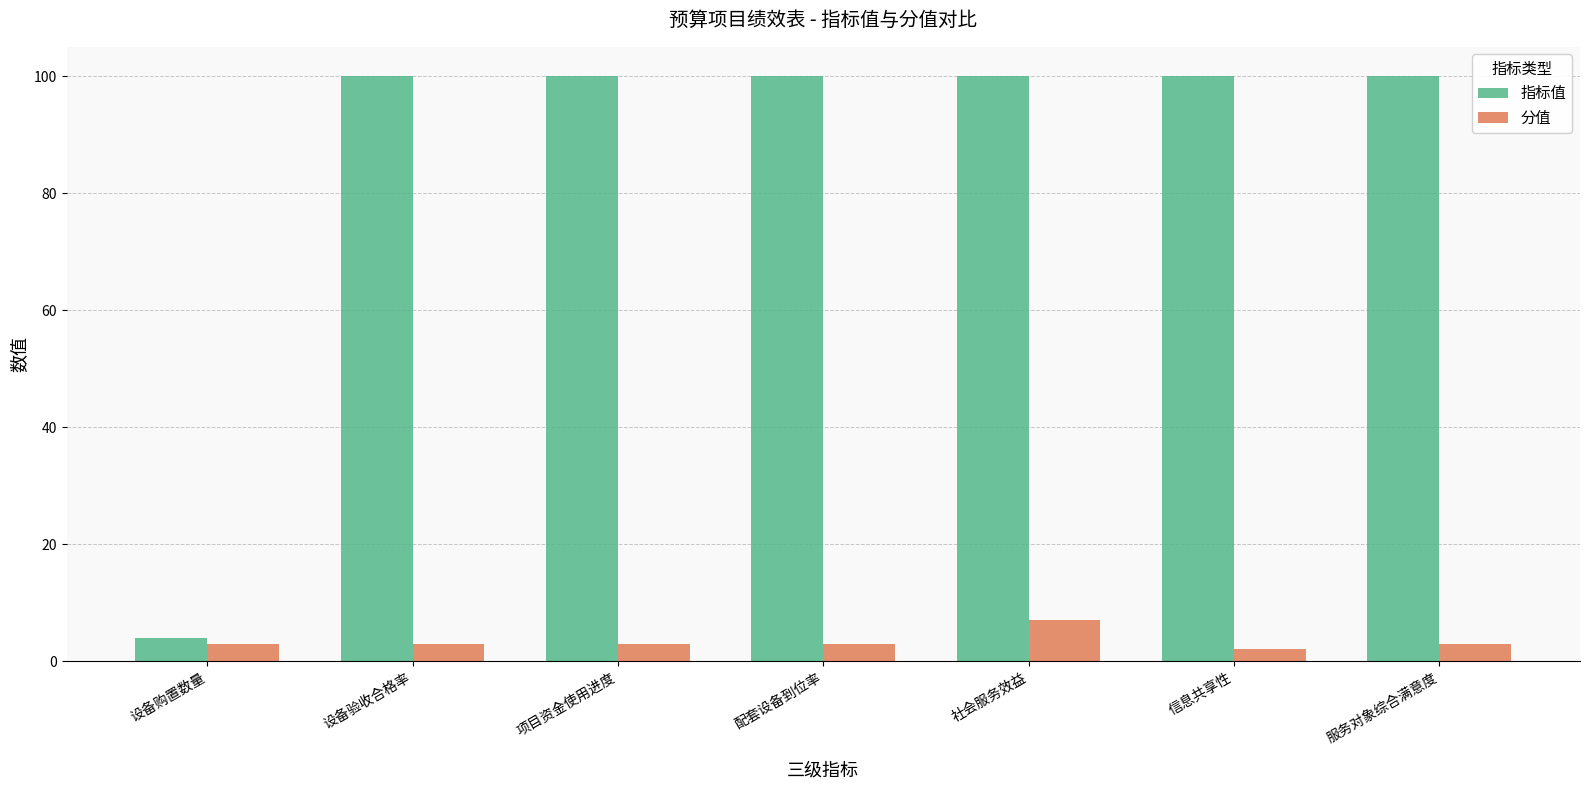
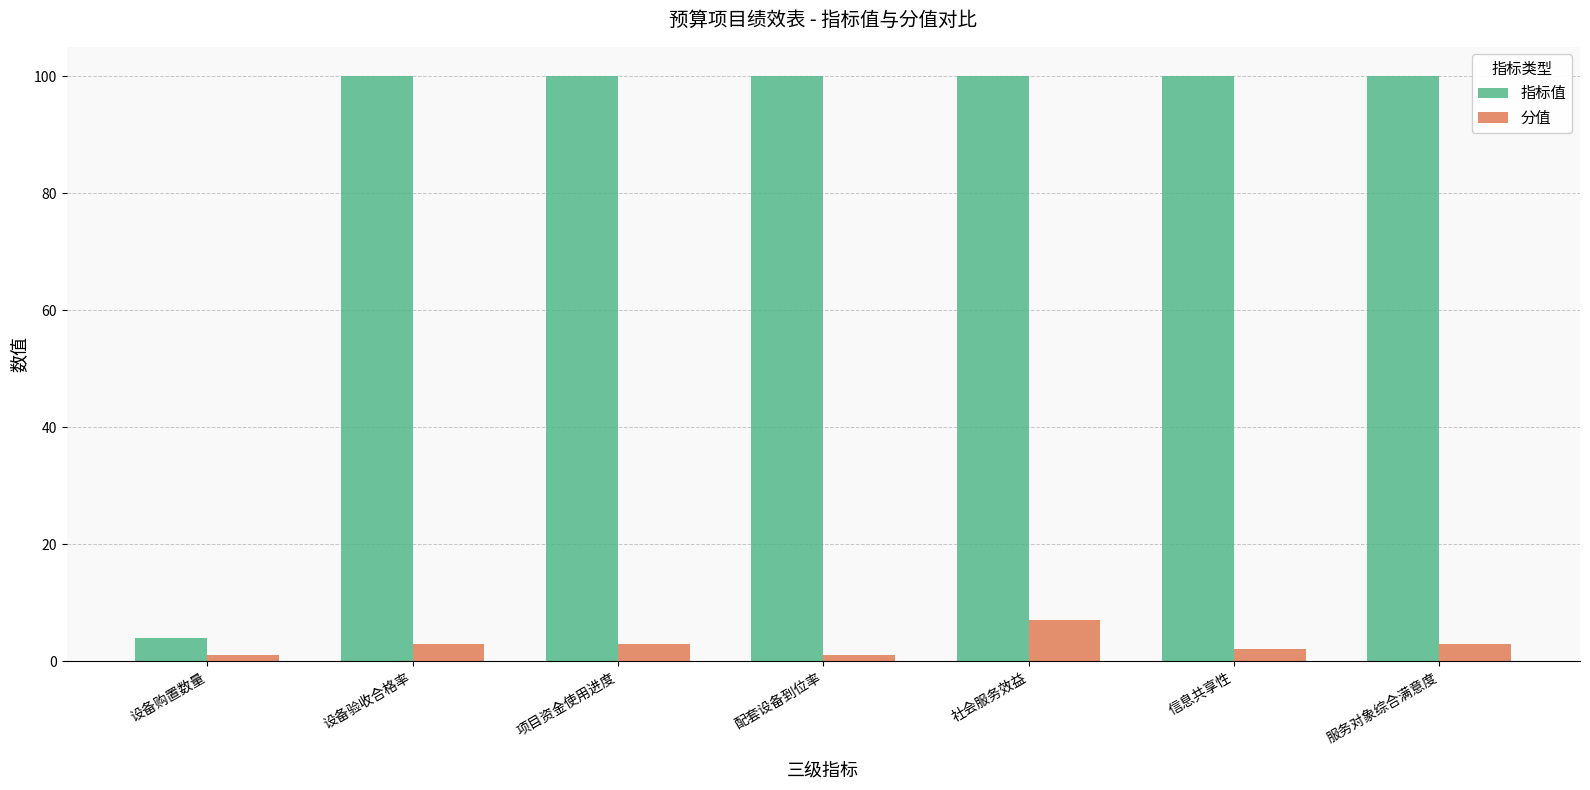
  {
    "指标值": {
      "设备购置数量": 4,
      "设备验收合格率": 100,
      "项目资金使用进度": 100,
      "配套设备到位率": 100,
      "社会服务效益": 100,
      "信息共享性": 100,
      "服务对象综合满意度": 100
    },
    "分值": {
-     "设备购置数量": 3,
+     "设备购置数量": 1,
      "设备验收合格率": 3,
      "项目资金使用进度": 3,
-     "配套设备到位率": 3,
+     "配套设备到位率": 1,
      "社会服务效益": 7,
      "信息共享性": 2,
      "服务对象综合满意度": 3
    }
  }
